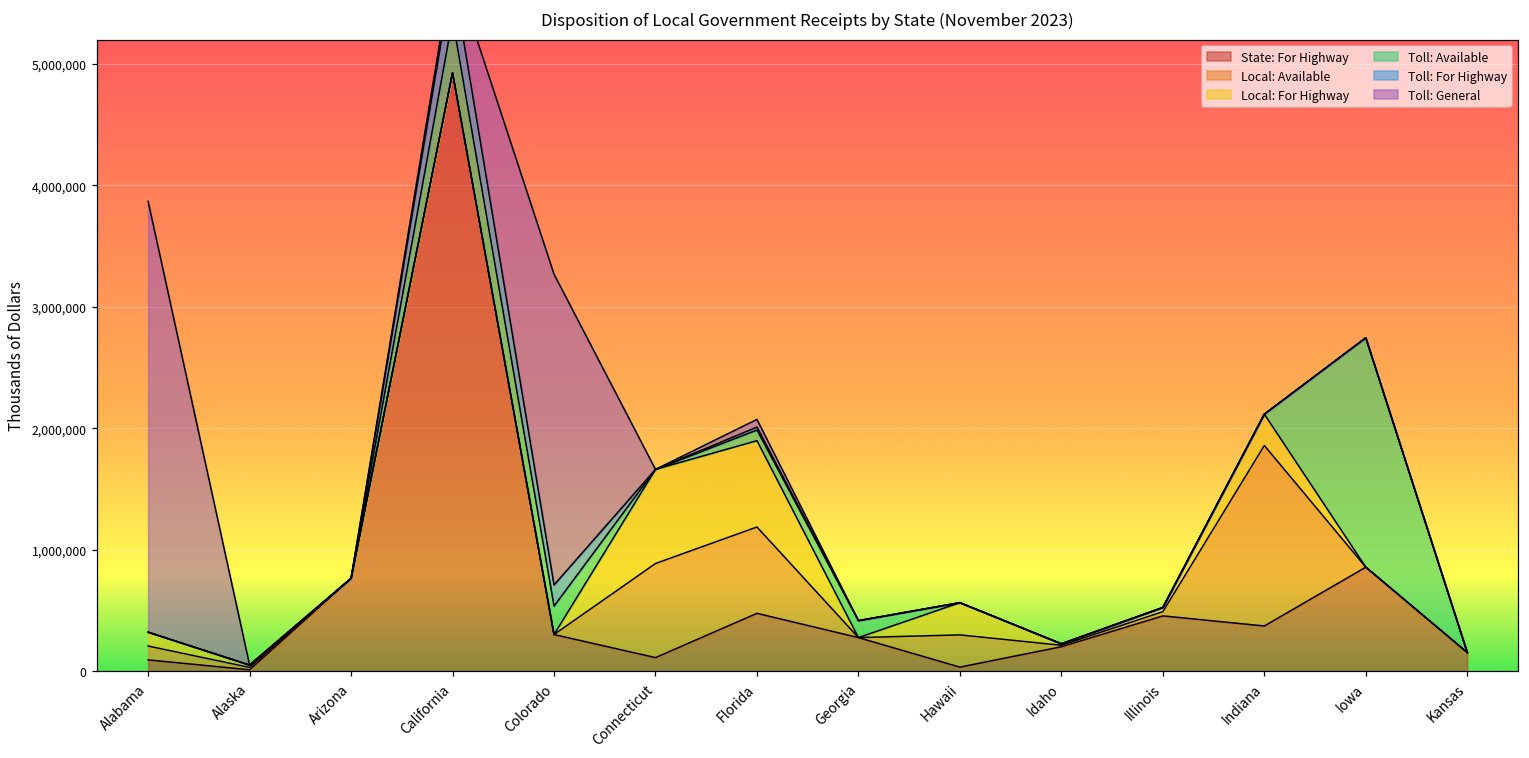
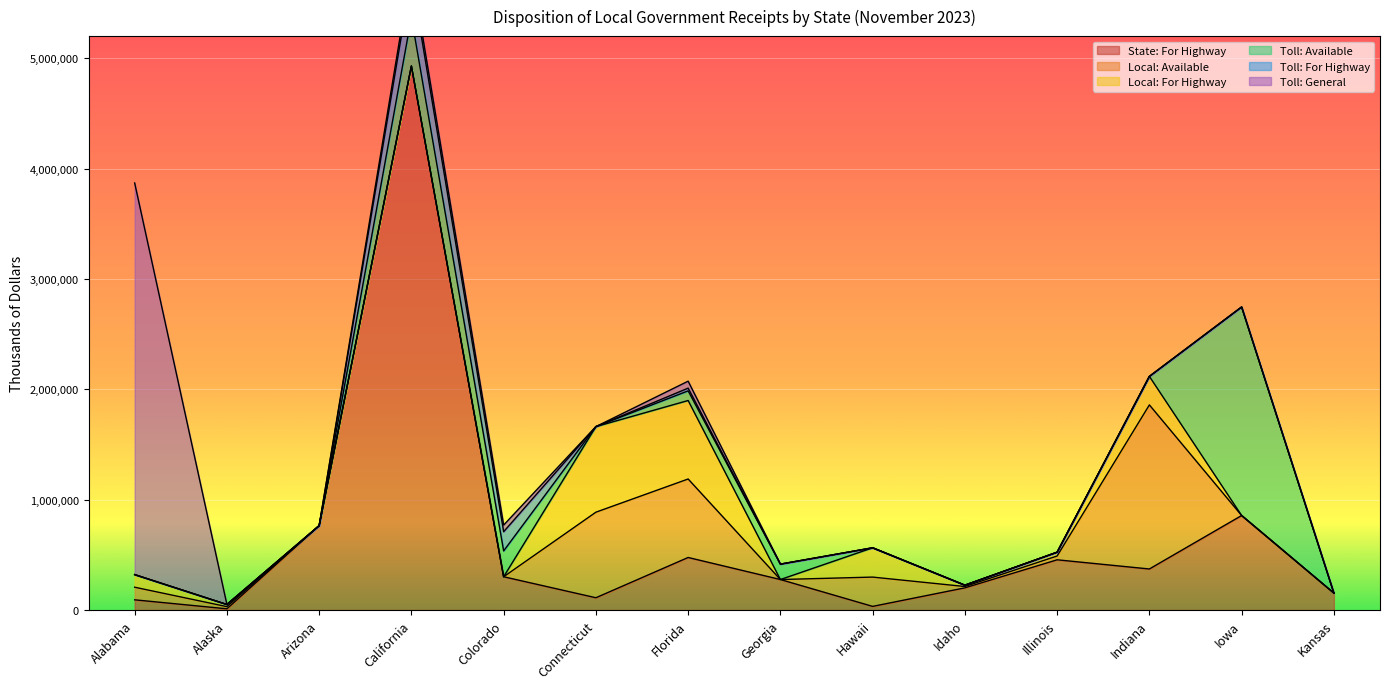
  {
    "State: For Highway": {
      "Alabama": "90,000",
      "Connecticut": "110,000",
      "Florida": "480,000",
      "Hawaii": "30,000",
      "Illinois": "450,000",
      "Indiana": "370,000"
    },
    "Local: Available": {
      "Alabama": "110,000",
      "Connecticut": "780,000",
      "Florida": "710,000",
      "Hawaii": "270,000",
      "Illinois": "30,000",
      "Indiana": "1,490,000"
    },
    "Local: For Highway": {
      "Florida": "710,000"
    },
    "Toll: Available": {
      "Colorado": "230,000",
      "Florida": "90,000"
    },
    "Toll: For Highway": {
      "Colorado": "170,000",
      "Florida": "20,000"
    },
    "Toll: General": {
      "Alabama": "3,550,000",
-     "Colorado": "2,560,000",
+     "Colorado": "60,000",
      "Florida": "60,000"
    }
  }
